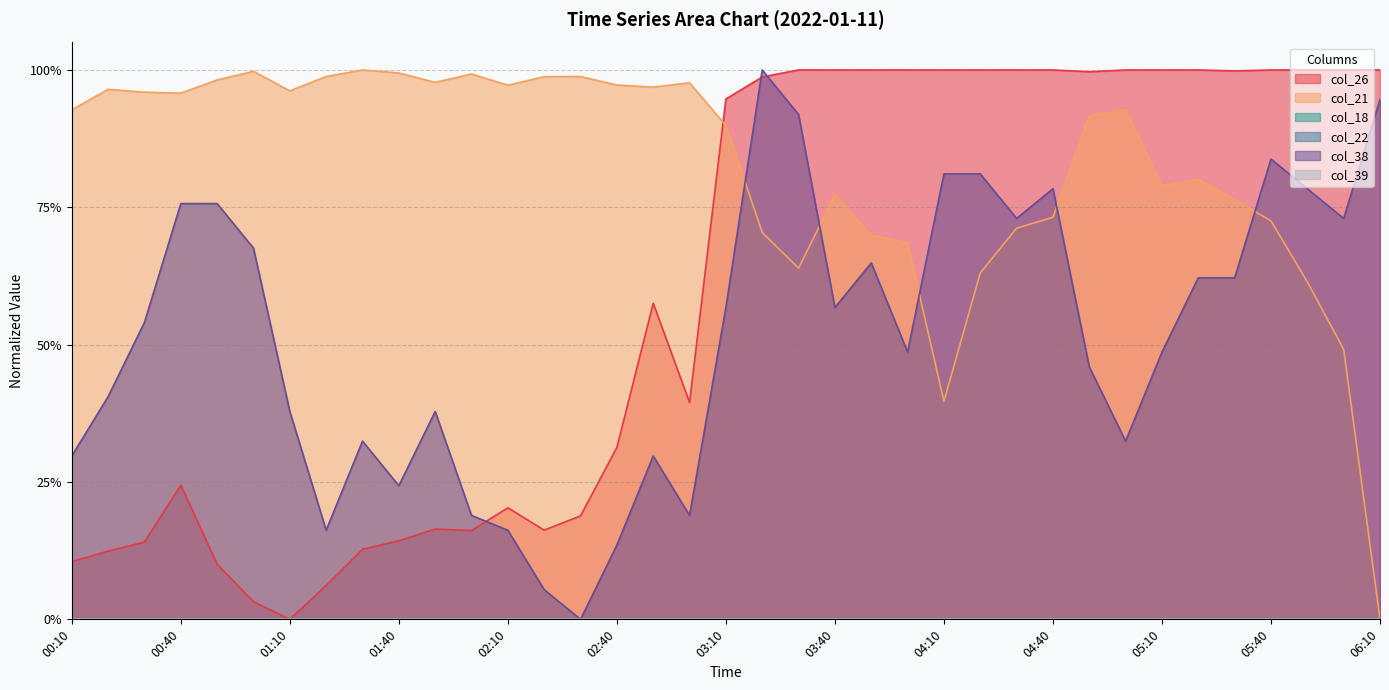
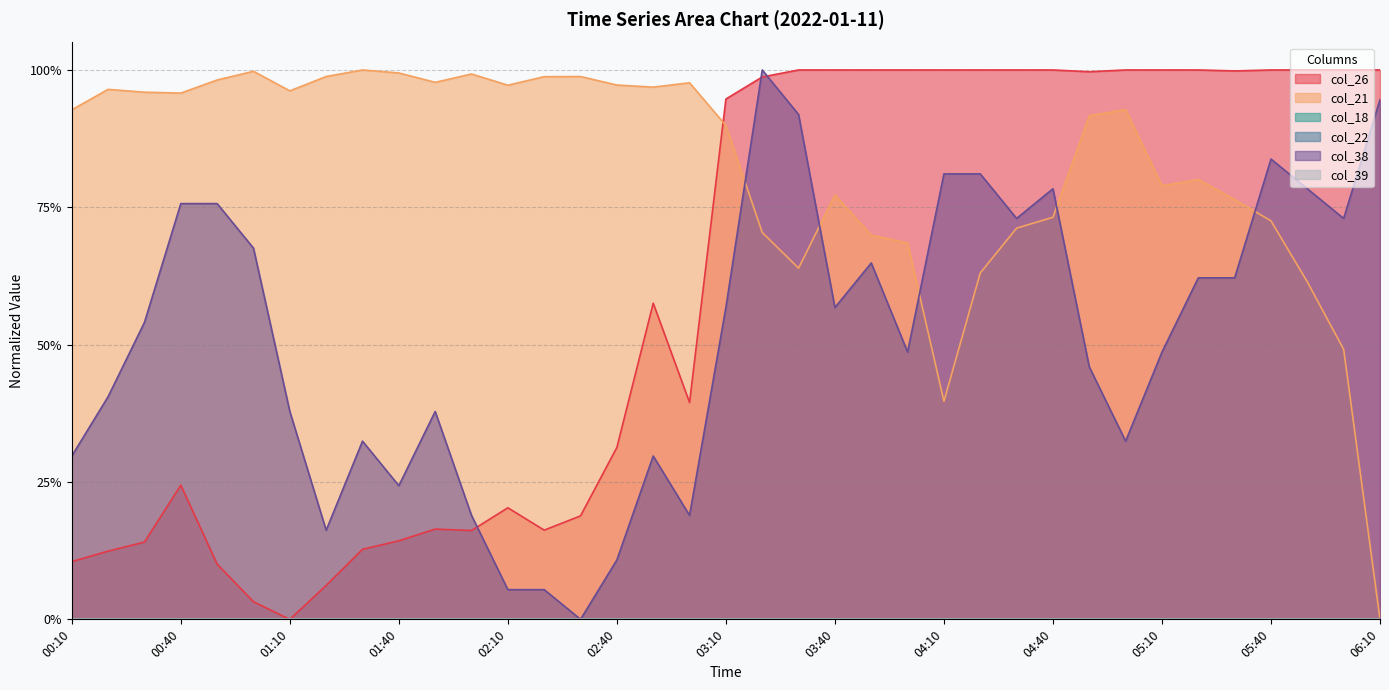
  {
    "col_26": {
      "00:10": "11%",
      "00:40": "24%",
      "01:40": "14%",
      "02:10": "20%",
      "02:40": "31%",
      "03:10": "95%",
      "03:40": "100%",
      "04:10": "100%",
      "04:40": "100%",
      "05:10": "100%",
      "05:40": "100%",
      "06:10": "100%"
    },
    "col_21": {
      "00:10": "93%",
      "00:40": "96%",
      "01:10": "96%",
      "01:40": "99%",
      "02:10": "97%",
      "02:40": "97%",
      "03:10": "90%",
      "03:40": "77%",
      "04:10": "40%",
      "04:40": "73%",
      "05:10": "79%",
      "05:40": "73%"
    },
    "col_39": {
      "00:10": "0%",
      "00:40": "0%",
      "01:40": "0%",
      "02:10": "0%",
      "02:40": "0%",
      "03:10": "0%",
      "03:40": "0%",
      "04:10": "0%",
      "04:40": "0%",
      "05:10": "0%",
      "05:40": "0%"
    },
    "col_38": {
      "00:10": "30%",
      "00:40": "76%",
      "01:10": "38%",
      "01:40": "24%",
-     "02:10": "16%",
-     "02:40": "14%",
+     "02:10": "5%",
+     "02:40": "11%",
      "03:10": "57%",
      "03:40": "57%",
      "04:10": "81%",
      "04:40": "78%",
      "05:10": "49%",
      "05:40": "84%",
      "06:10": "95%"
    }
  }
